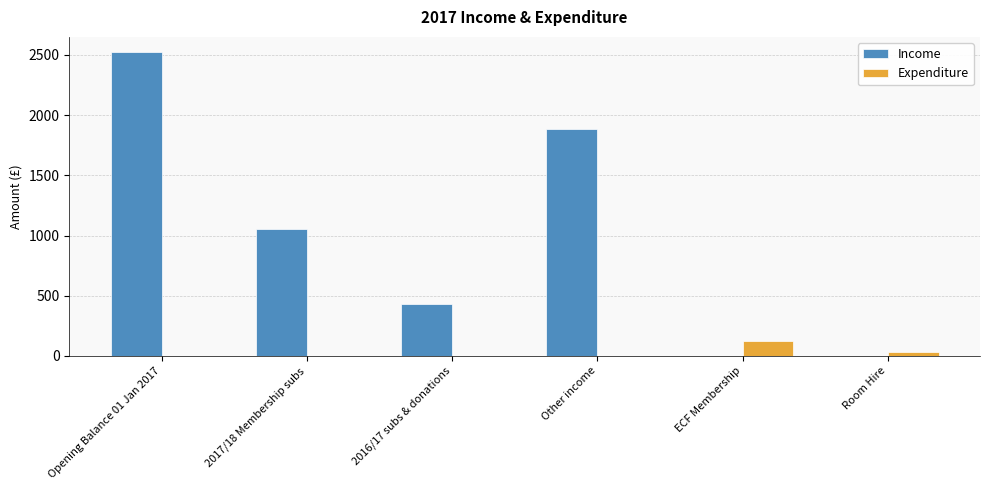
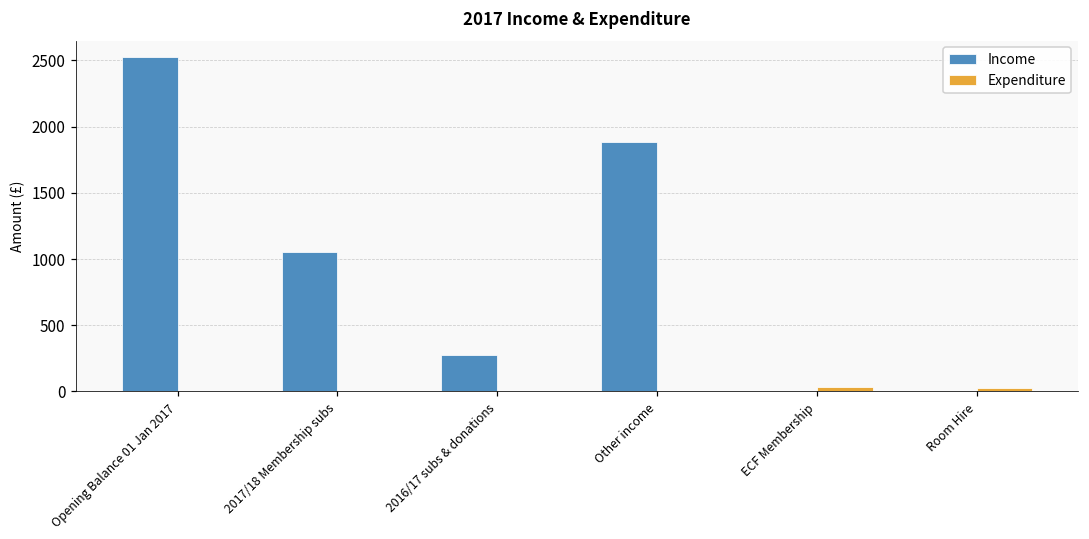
  {
    "Income": {
      "Opening Balance 01 Jan 2017": 2520,
      "2017/18 Membership subs": 1060,
-     "2016/17 subs & donations": 430,
+     "2016/17 subs & donations": 280,
      "Other income": 1890,
      "ECF Membership": 0,
      "Room Hire": 0
    },
    "Expenditure": {
      "Opening Balance 01 Jan 2017": 0,
      "2017/18 Membership subs": 0,
      "2016/17 subs & donations": 0,
      "Other income": 0,
-     "ECF Membership": 120,
+     "ECF Membership": 40,
      "Room Hire": 30
    }
  }
